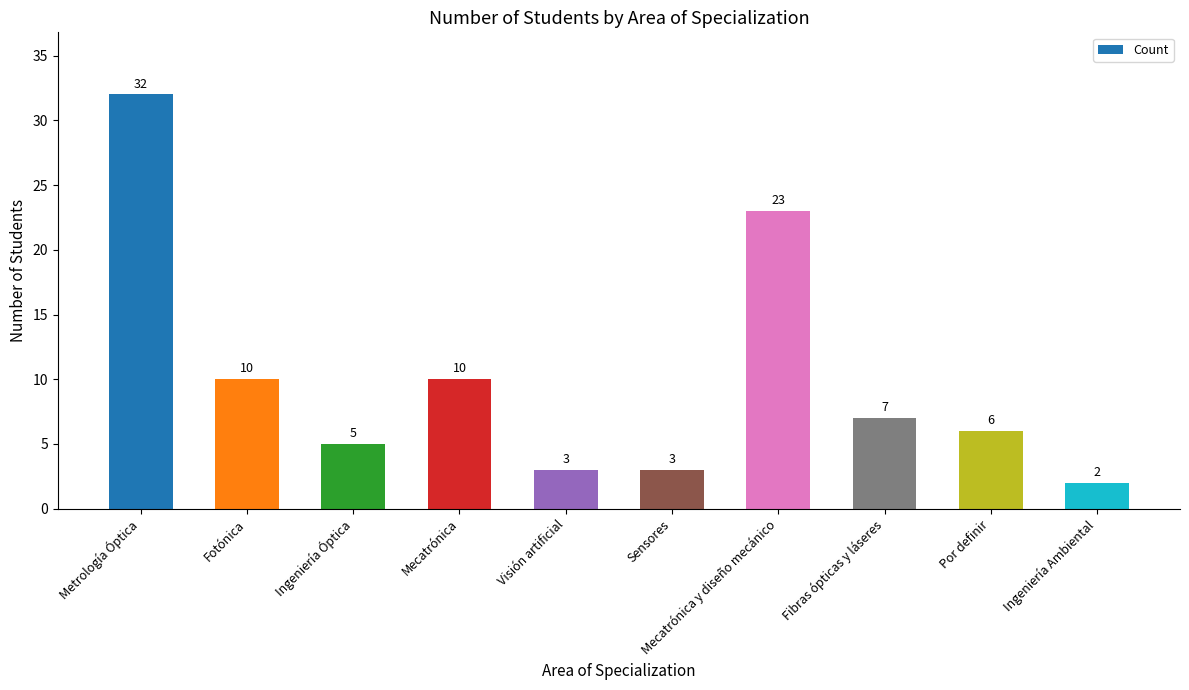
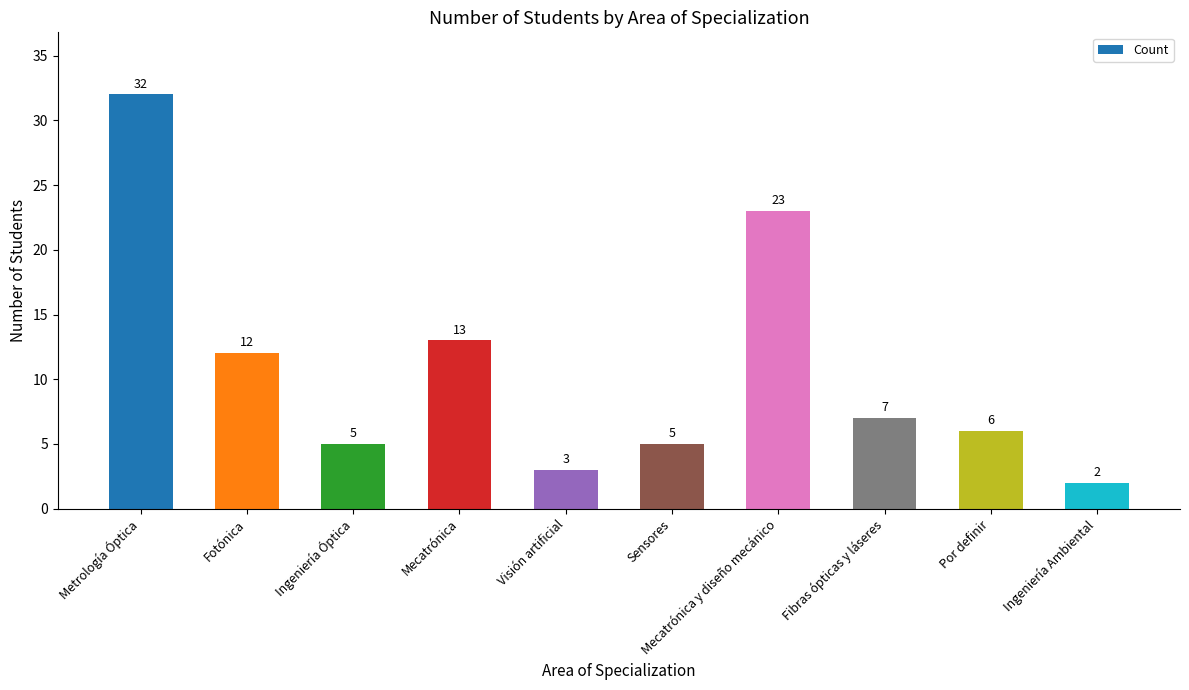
  {
    "Metrología Óptica": 32,
-   "Fotónica": 10,
+   "Fotónica": 12,
    "Ingeniería Óptica": 5,
-   "Mecatrónica": 10,
+   "Mecatrónica": 13,
    "Visión artificial": 3,
-   "Sensores": 3,
+   "Sensores": 5,
    "Mecatrónica y diseño mecánico": 23,
    "Fibras ópticas y láseres": 7,
    "Por definir": 6,
    "Ingeniería Ambiental": 2
  }
